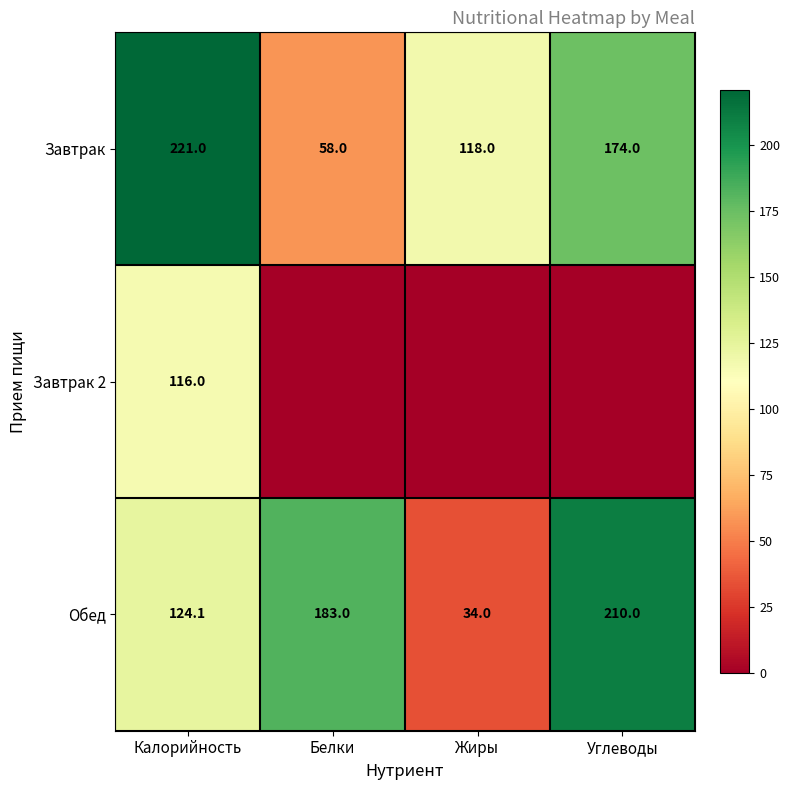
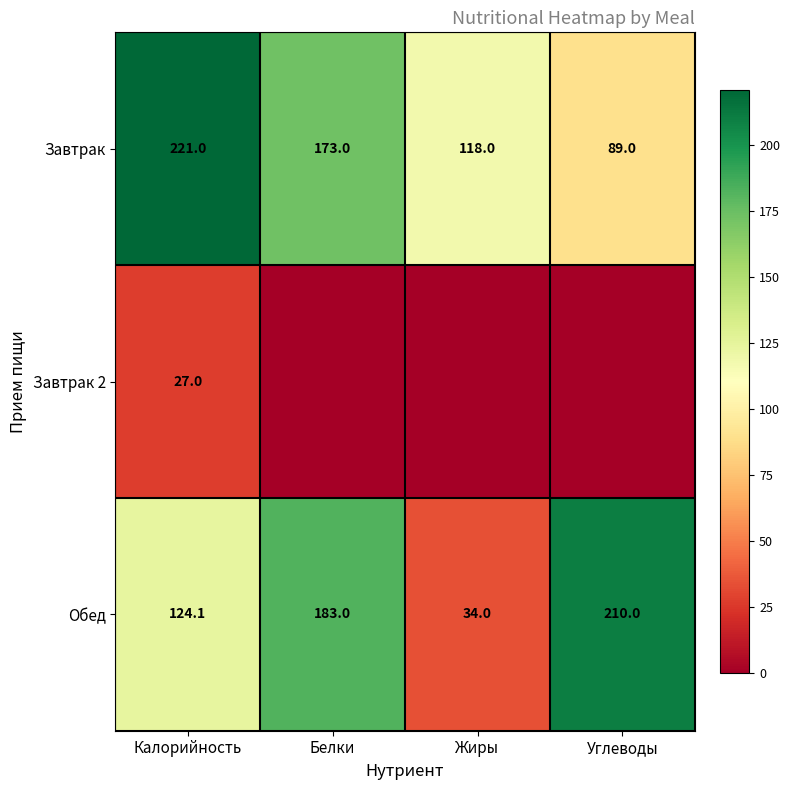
  {
    "Завтрак": {
      "Калорийность": 221.0,
-     "Белки": 58.0,
+     "Белки": 173.0,
      "Жиры": 118.0,
-     "Углеводы": 174.0
+     "Углеводы": 89.0
    },
    "Завтрак 2": {
-     "Калорийность": 116.0
+     "Калорийность": 27.0
    },
    "Обед": {
      "Калорийность": 124.1,
      "Белки": 183.0,
      "Жиры": 34.0,
      "Углеводы": 210.0
    }
  }
